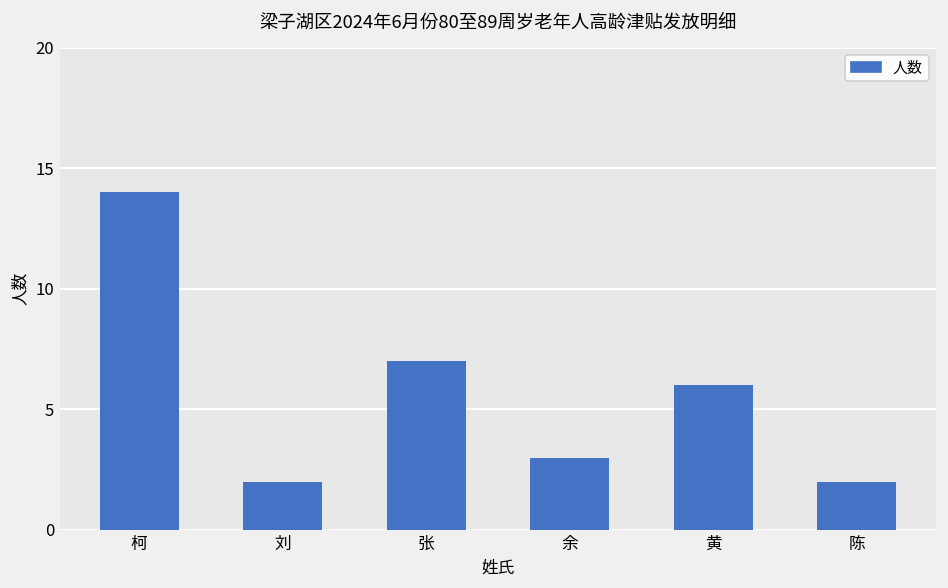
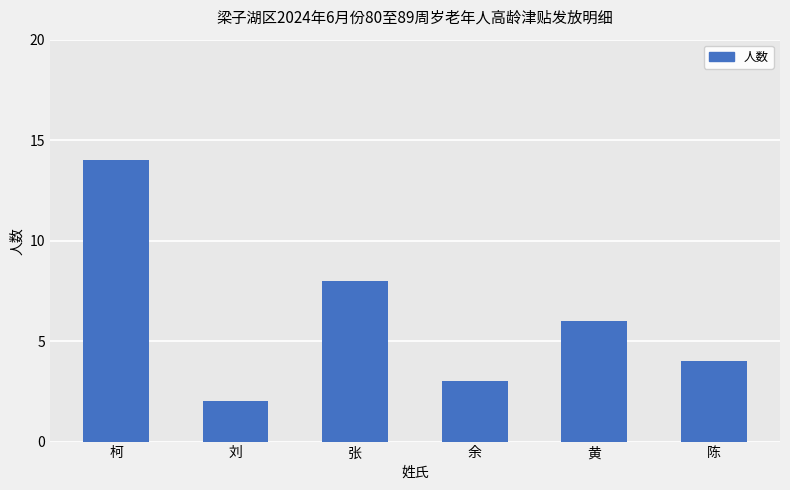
  {
    "柯": 14,
    "刘": 2,
-   "张": 7,
+   "张": 8,
    "余": 3,
    "黄": 6,
-   "陈": 2
+   "陈": 4
  }
